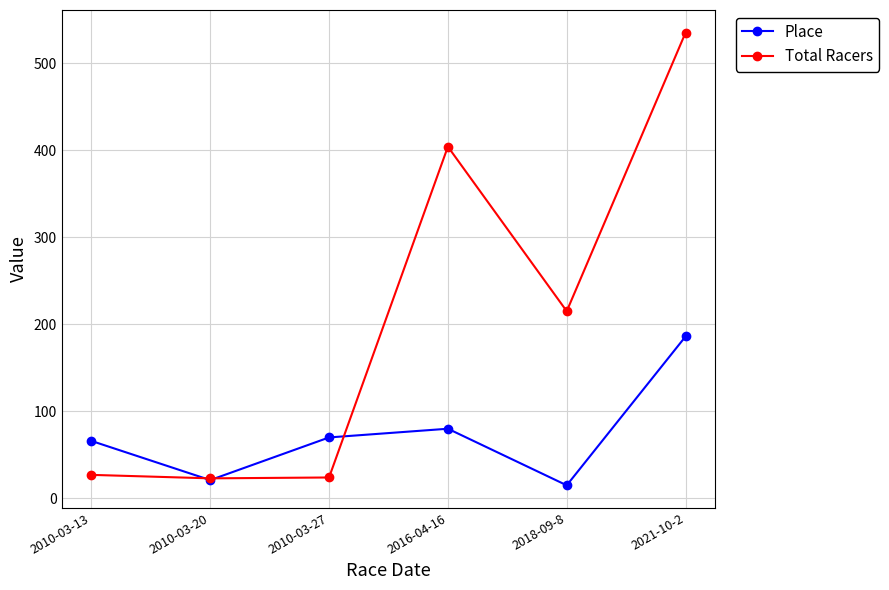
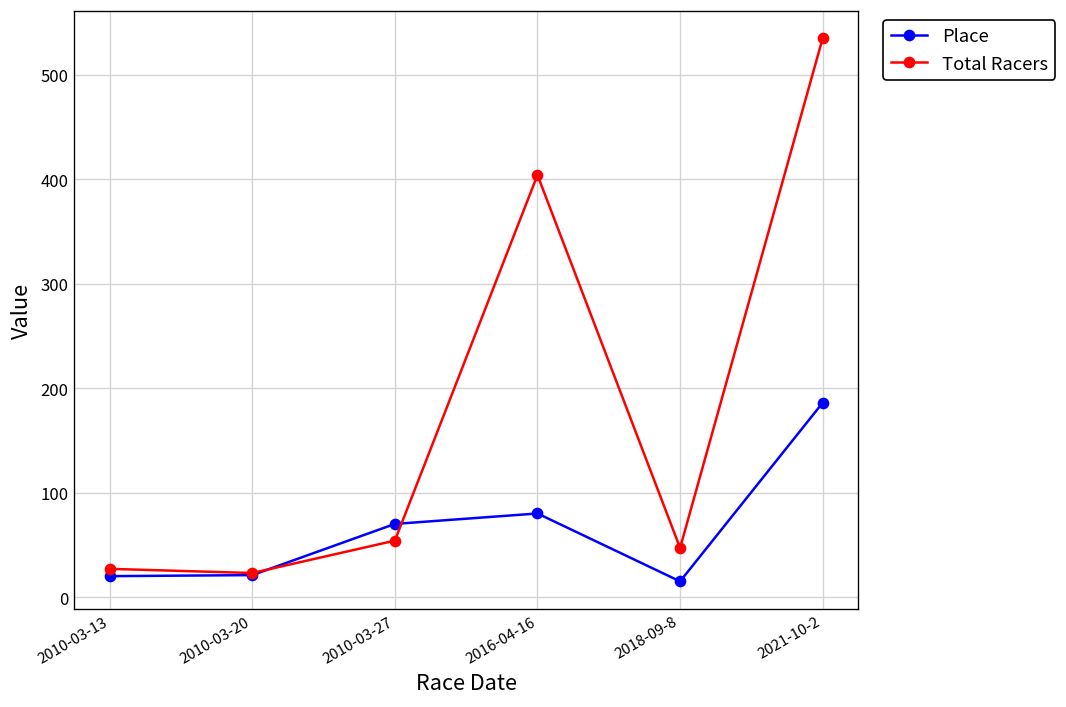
  {
    "Place": {
-     "2010-03-13": 70,
+     "2010-03-13": 20,
      "2010-03-27": 70,
      "2016-04-16": 80,
      "2018-09-8": 20,
      "2021-10-2": 190
    },
    "Total Racers": {
      "2010-03-13": 30,
-     "2010-03-27": 20,
+     "2010-03-27": 50,
      "2016-04-16": 400,
-     "2018-09-8": 220,
+     "2018-09-8": 50,
      "2021-10-2": 540
    }
  }
